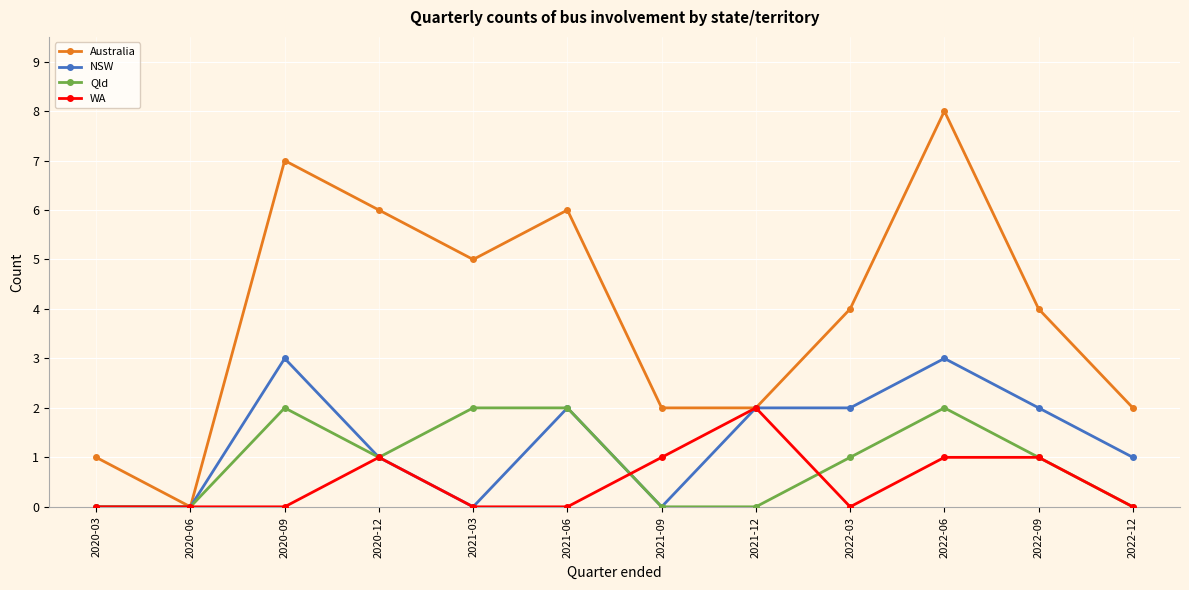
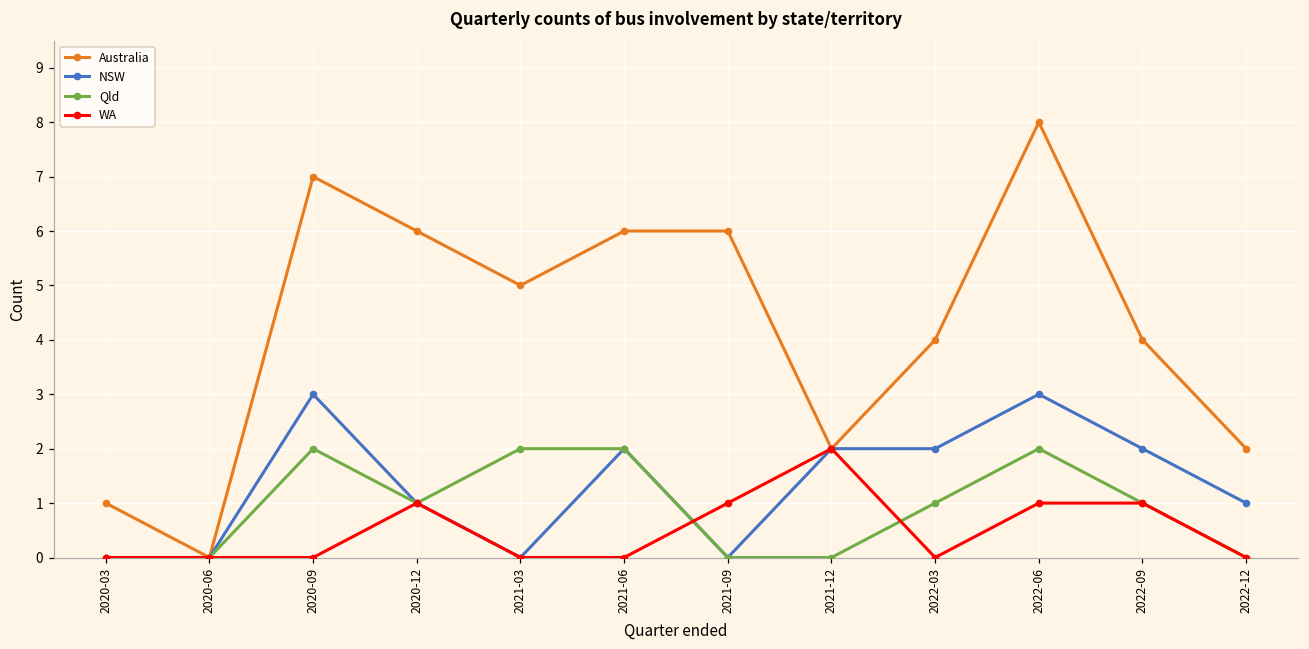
  {
    "Australia": {
      "2020-03": 1,
      "2020-09": 7,
      "2020-12": 6,
      "2021-03": 5,
      "2021-06": 6,
-     "2021-09": 2,
+     "2021-09": 6,
      "2022-03": 4,
      "2022-06": 8,
      "2022-09": 4,
      "2022-12": 2
    },
    "NSW": {
      "2020-09": 3,
      "2022-03": 2,
      "2022-06": 3,
      "2022-09": 2,
      "2022-12": 1
    },
    "Qld": {
      "2020-09": 2,
      "2021-03": 2,
      "2021-12": 0,
      "2022-03": 1,
      "2022-06": 2
    },
    "WA": {
      "2020-09": 0,
      "2021-06": 0,
      "2021-09": 1,
      "2022-03": 0,
      "2022-06": 1
    }
  }
